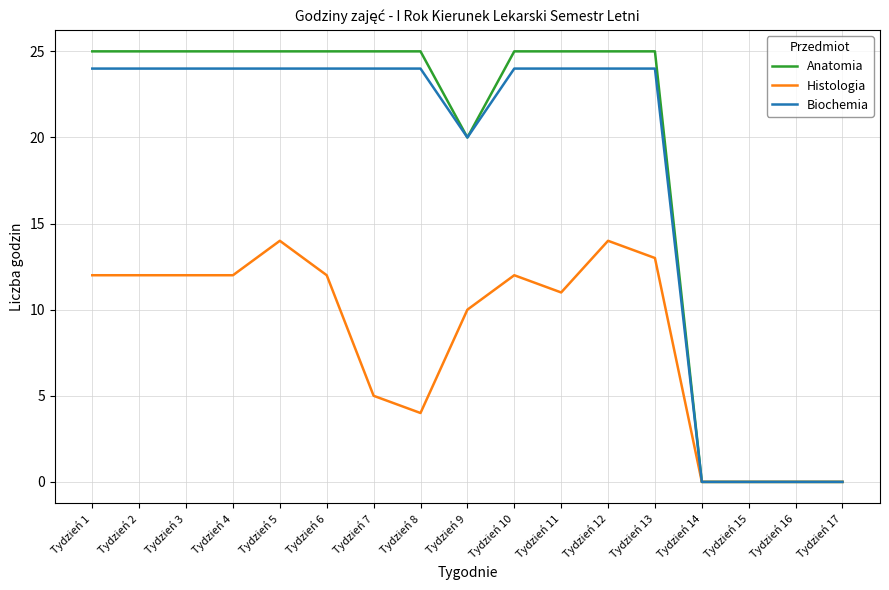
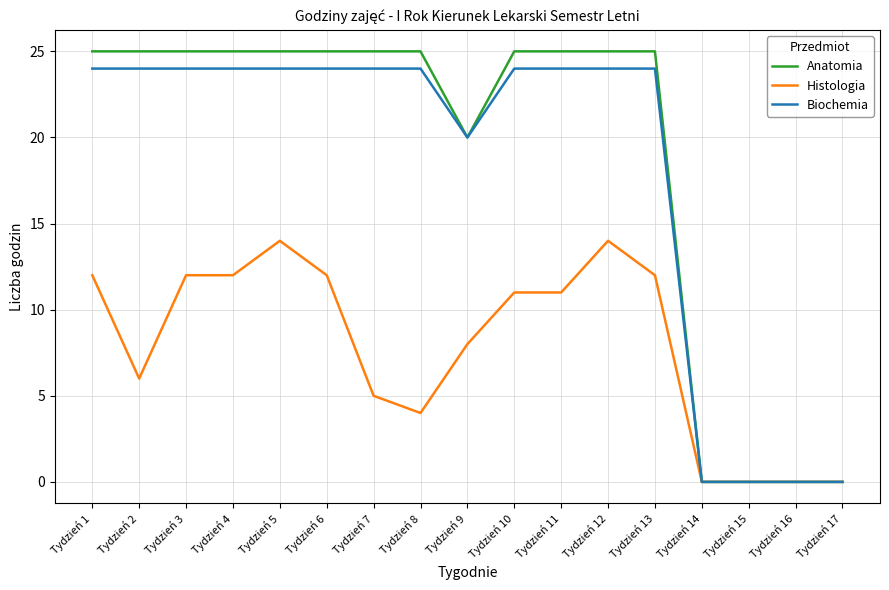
  {
    "Anatomia": {
      "Tydzień 1": 25,
      "Tydzień 2": 25,
      "Tydzień 3": 25,
      "Tydzień 4": 25,
      "Tydzień 5": 25,
      "Tydzień 6": 25,
      "Tydzień 7": 25,
      "Tydzień 8": 25,
      "Tydzień 10": 25,
      "Tydzień 11": 25,
      "Tydzień 12": 25,
      "Tydzień 13": 25
    },
    "Histologia": {
      "Tydzień 1": 12,
-     "Tydzień 2": 12,
+     "Tydzień 2": 6,
      "Tydzień 3": 12,
      "Tydzień 4": 12,
      "Tydzień 5": 14,
      "Tydzień 6": 12,
      "Tydzień 7": 5,
      "Tydzień 8": 4,
-     "Tydzień 9": 10,
-     "Tydzień 10": 12,
+     "Tydzień 9": 8,
+     "Tydzień 10": 11,
      "Tydzień 11": 11,
      "Tydzień 12": 14,
-     "Tydzień 13": 13
+     "Tydzień 13": 12
    },
    "Biochemia": {
      "Tydzień 1": 24,
      "Tydzień 2": 24,
      "Tydzień 3": 24,
      "Tydzień 4": 24,
      "Tydzień 5": 24,
      "Tydzień 6": 24,
      "Tydzień 7": 24,
      "Tydzień 8": 24,
      "Tydzień 10": 24,
      "Tydzień 11": 24,
      "Tydzień 12": 24,
      "Tydzień 13": 24
    }
  }
